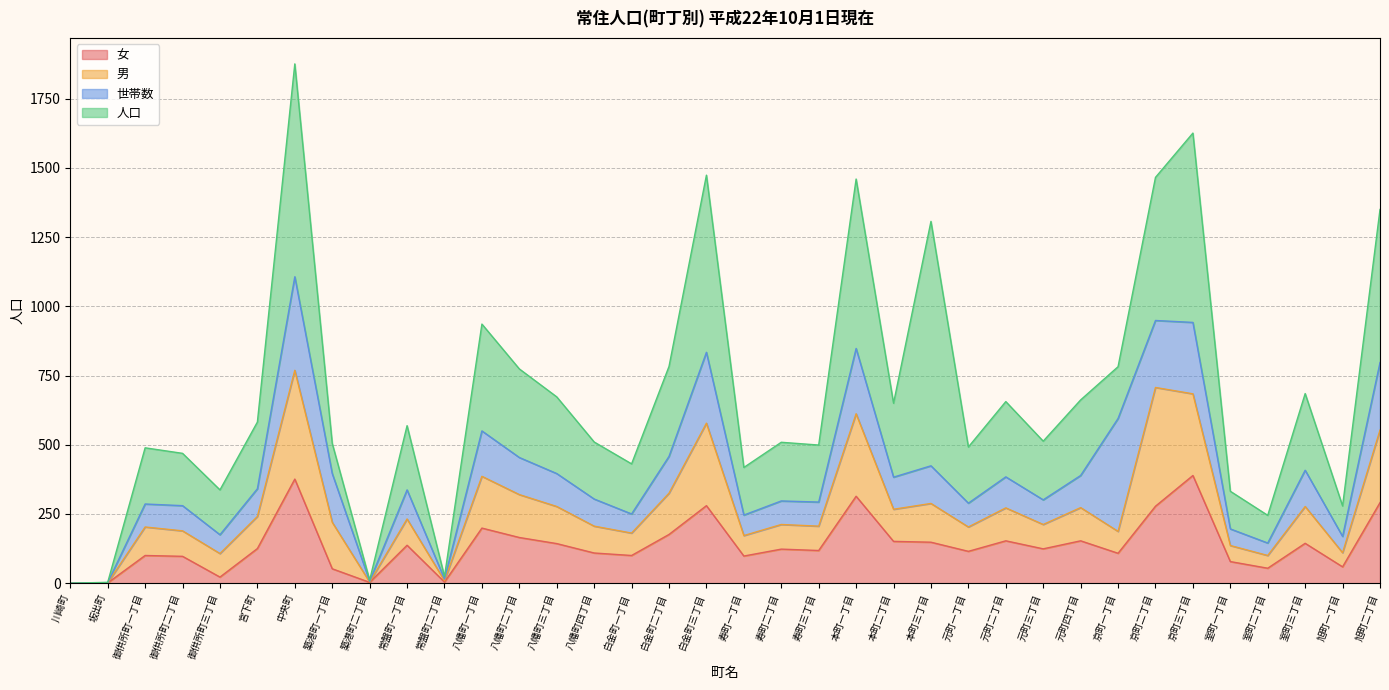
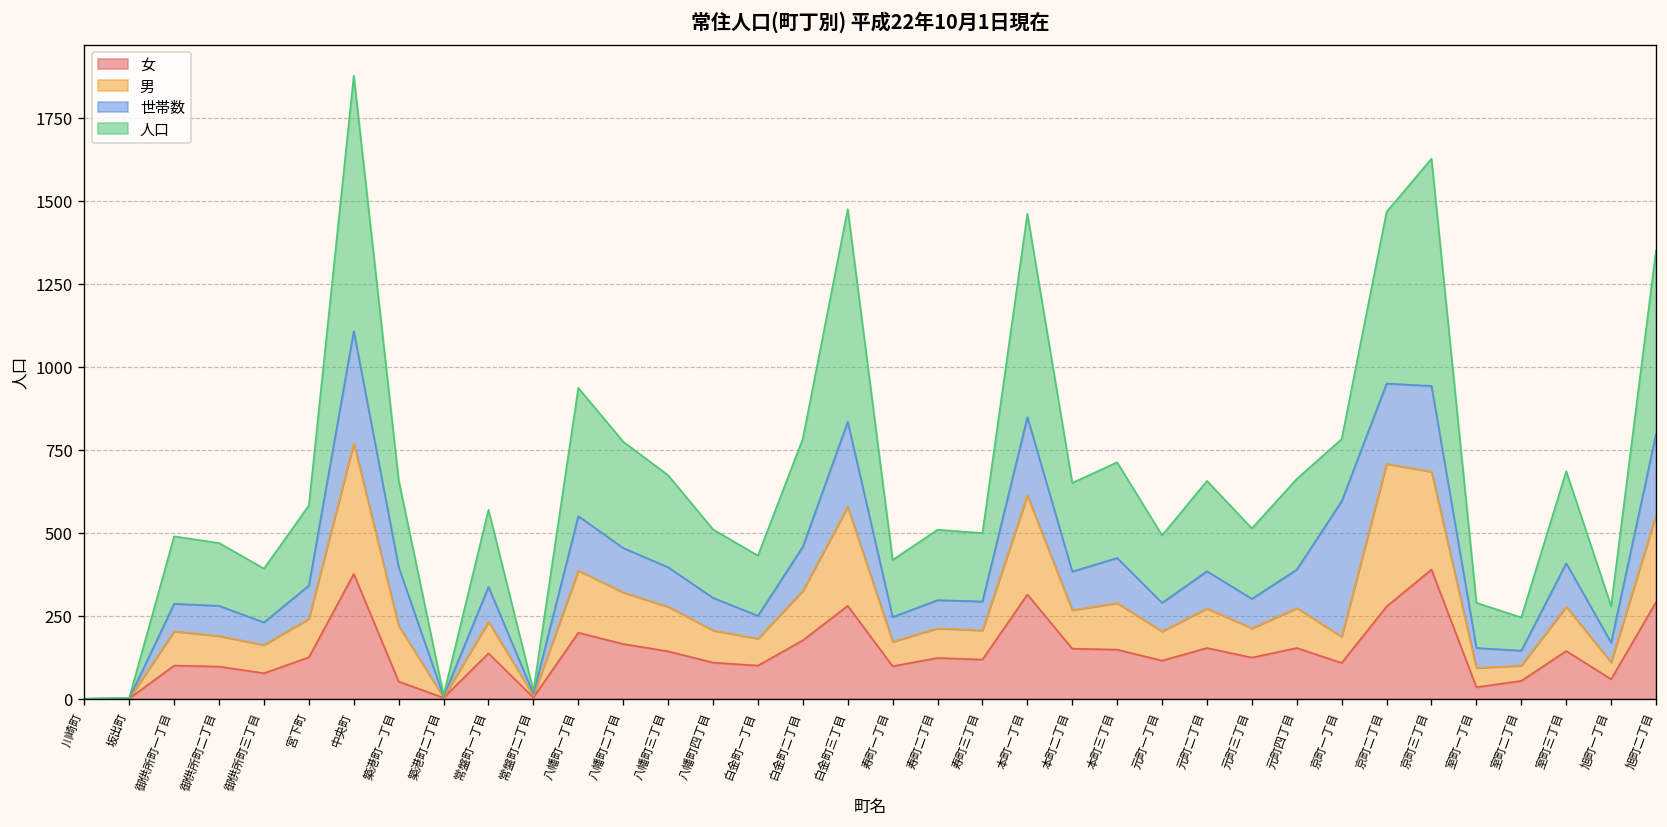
  {
    "女": {
      "御供所町一丁目": 100,
      "御供所町二丁目": 100,
-     "御供所町三丁目": 20,
+     "御供所町三丁目": 80,
      "宮下町": 130,
      "中央町": 380,
      "築港町一丁目": 50,
      "常盤町一丁目": 140,
      "八幡町一丁目": 200,
      "八幡町二丁目": 170,
      "八幡町三丁目": 140,
      "八幡町四丁目": 110,
      "白金町一丁目": 100,
      "白金町二丁目": 180,
      "白金町三丁目": 280,
      "寿町一丁目": 100,
      "寿町二丁目": 120,
      "寿町三丁目": 120,
      "本町一丁目": 310,
      "本町二丁目": 150,
      "本町三丁目": 150,
      "元町一丁目": 120,
      "元町二丁目": 150,
      "元町三丁目": 120,
      "元町四丁目": 150,
      "京町一丁目": 110,
      "京町二丁目": 280,
      "京町三丁目": 390,
-     "室町一丁目": 80,
+     "室町一丁目": 40,
      "室町二丁目": 50,
      "室町三丁目": 140,
      "旭町一丁目": 60,
      "旭町二丁目": 290
    },
    "男": {
      "御供所町一丁目": 100,
      "御供所町二丁目": 90,
      "御供所町三丁目": 90,
      "宮下町": 120,
      "中央町": 390,
      "築港町一丁目": 170,
      "常盤町一丁目": 100,
      "八幡町一丁目": 190,
      "八幡町二丁目": 160,
      "八幡町三丁目": 130,
      "八幡町四丁目": 100,
      "白金町一丁目": 80,
      "白金町二丁目": 150,
      "白金町三丁目": 300,
      "寿町一丁目": 70,
      "寿町二丁目": 90,
      "寿町三丁目": 90,
      "本町一丁目": 300,
      "本町二丁目": 120,
      "本町三丁目": 140,
      "元町一丁目": 90,
      "元町二丁目": 120,
      "元町三丁目": 90,
      "元町四丁目": 120,
      "京町一丁目": 80,
      "京町二丁目": 430,
      "京町三丁目": 300,
      "室町一丁目": 60,
      "室町二丁目": 50,
      "室町三丁目": 130,
      "旭町一丁目": 50,
      "旭町二丁目": 260
    },
    "世帯数": {
      "御供所町一丁目": 80,
      "御供所町二丁目": 90,
      "御供所町三丁目": 70,
      "宮下町": 100,
      "中央町": 340,
      "築港町一丁目": 180,
      "常盤町一丁目": 110,
      "八幡町一丁目": 160,
      "八幡町二丁目": 130,
      "八幡町三丁目": 120,
      "八幡町四丁目": 100,
      "白金町一丁目": 70,
      "白金町二丁目": 130,
      "白金町三丁目": 260,
      "寿町一丁目": 70,
      "寿町二丁目": 90,
      "寿町三丁目": 90,
      "本町一丁目": 240,
      "本町二丁目": 120,
      "本町三丁目": 140,
      "元町一丁目": 90,
      "元町二丁目": 110,
      "元町三丁目": 90,
      "元町四丁目": 120,
      "京町一丁目": 410,
      "京町二丁目": 240,
      "京町三丁目": 260,
      "室町一丁目": 60,
      "室町二丁目": 50,
      "室町三丁目": 130,
      "旭町一丁目": 60,
      "旭町二丁目": 240
    },
    "人口": {
      "御供所町一丁目": 200,
      "御供所町二丁目": 190,
      "御供所町三丁目": 160,
      "宮下町": 240,
      "中央町": 770,
-     "築港町一丁目": 110,
+     "築港町一丁目": 260,
      "常盤町一丁目": 230,
      "八幡町一丁目": 390,
      "八幡町二丁目": 320,
      "八幡町三丁目": 280,
      "八幡町四丁目": 210,
      "白金町一丁目": 180,
      "白金町二丁目": 330,
      "白金町三丁目": 640,
      "寿町一丁目": 170,
      "寿町二丁目": 210,
      "寿町三丁目": 210,
      "本町一丁目": 610,
      "本町二丁目": 270,
-     "本町三丁目": 880,
+     "本町三丁目": 290,
      "元町一丁目": 200,
      "元町二丁目": 270,
      "元町三丁目": 210,
      "元町四丁目": 270,
      "京町一丁目": 190,
      "京町二丁目": 520,
      "京町三丁目": 680,
      "室町一丁目": 140,
      "室町二丁目": 100,
      "室町三丁目": 280,
      "旭町一丁目": 110,
      "旭町二丁目": 550
    }
  }
